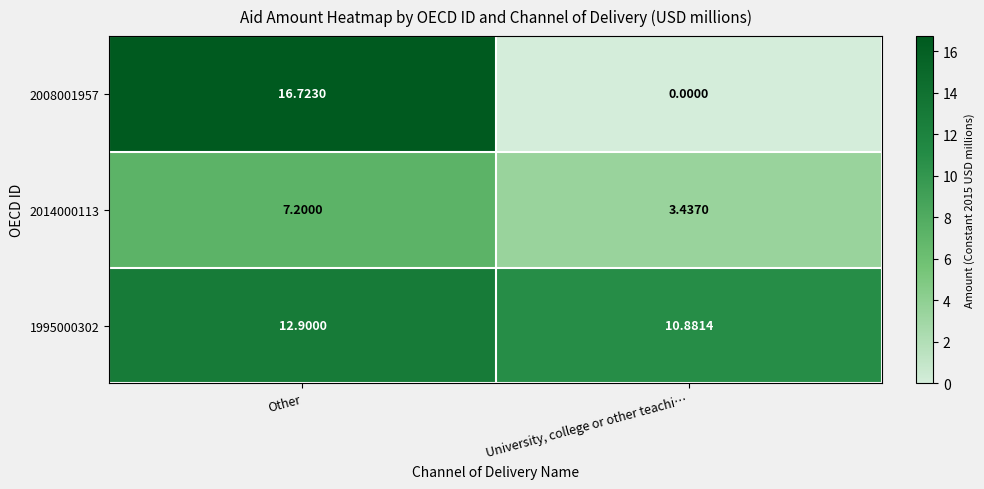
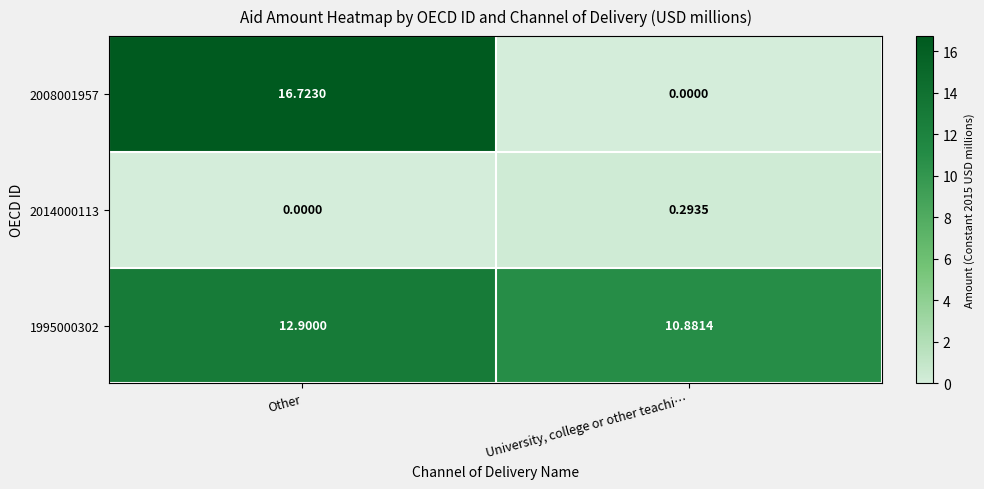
  {
    "2008001957": {
      "Other": 16.7230,
      "University, college or other teachi…": 0.0000
    },
    "2014000113": {
-     "Other": 7.2000,
-     "University, college or other teachi…": 3.4370
+     "Other": 0.0000,
+     "University, college or other teachi…": 0.2935
    },
    "1995000302": {
      "Other": 12.9000,
      "University, college or other teachi…": 10.8814
    }
  }
